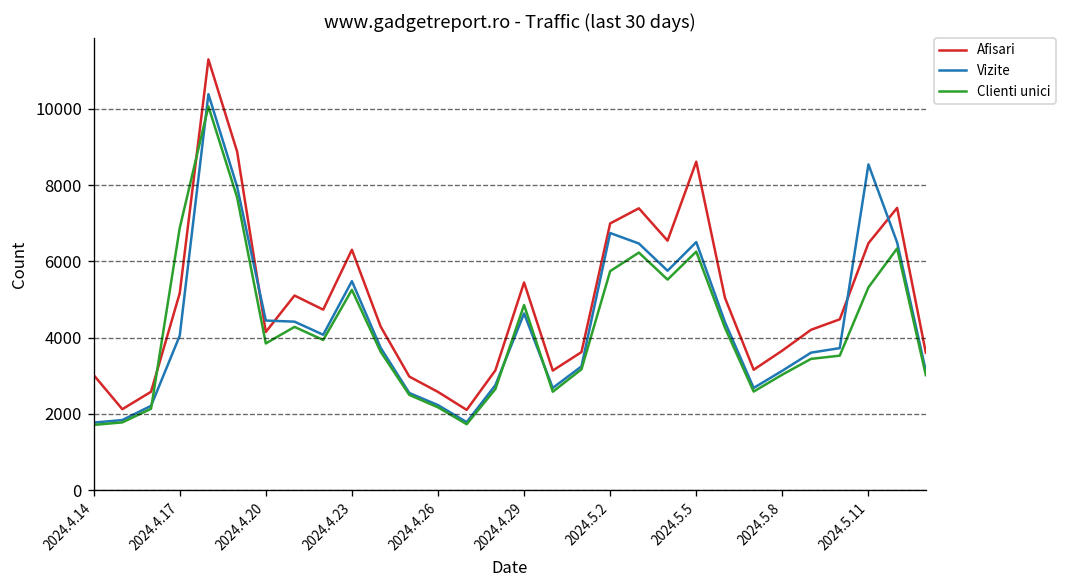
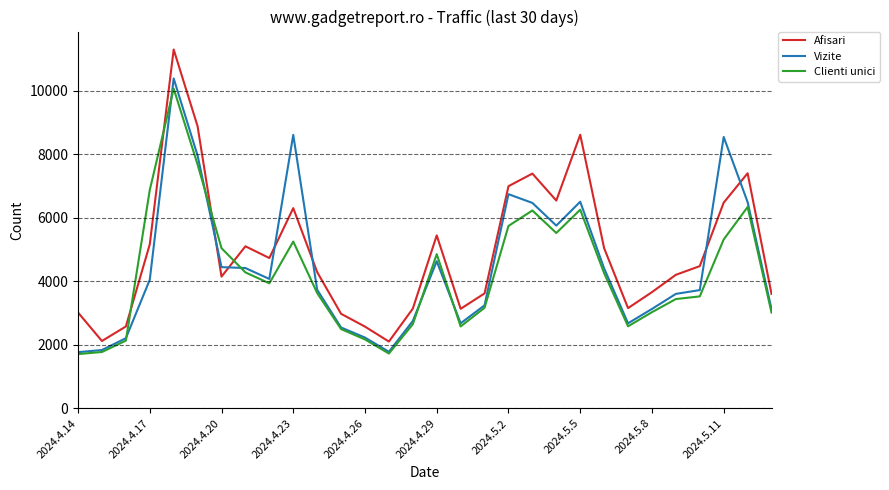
  {
    "Afisari": {
      "2024.4.14": 3000,
      "2024.4.17": 5200,
      "2024.4.20": 4100,
      "2024.4.23": 6300,
      "2024.4.26": 2600,
      "2024.4.29": 5400,
      "2024.5.2": 7000,
      "2024.5.5": 8600,
      "2024.5.8": 3700,
      "2024.5.11": 6500
    },
    "Vizite": {
      "2024.4.17": 4000,
      "2024.4.20": 4400,
-     "2024.4.23": 5500,
+     "2024.4.23": 8600,
      "2024.4.29": 4600,
      "2024.5.2": 6700,
      "2024.5.5": 6500,
      "2024.5.8": 3100,
      "2024.5.11": 8500
    },
    "Clienti unici": {
      "2024.4.17": 6900,
-     "2024.4.20": 3800,
+     "2024.4.20": 5000,
      "2024.4.23": 5300,
      "2024.4.29": 4900,
      "2024.5.2": 5700,
      "2024.5.5": 6300,
      "2024.5.8": 3000,
      "2024.5.11": 5300
    }
  }
